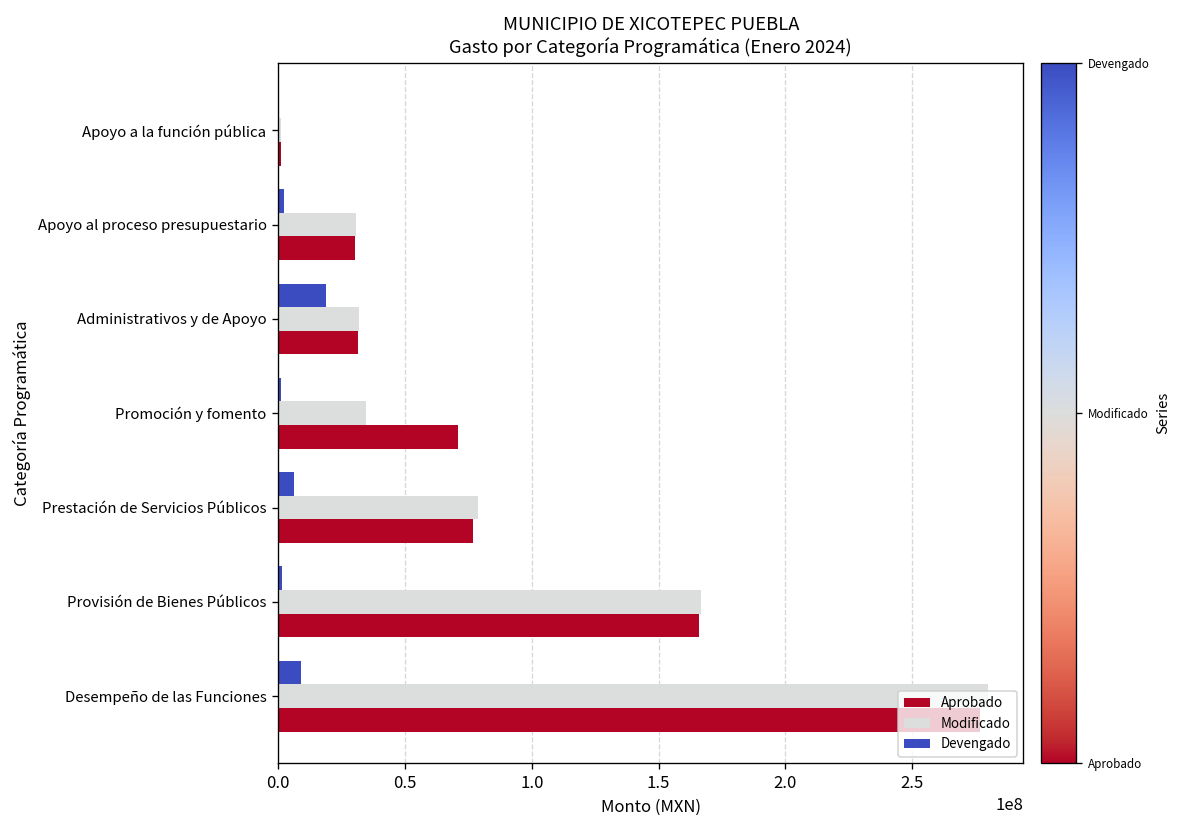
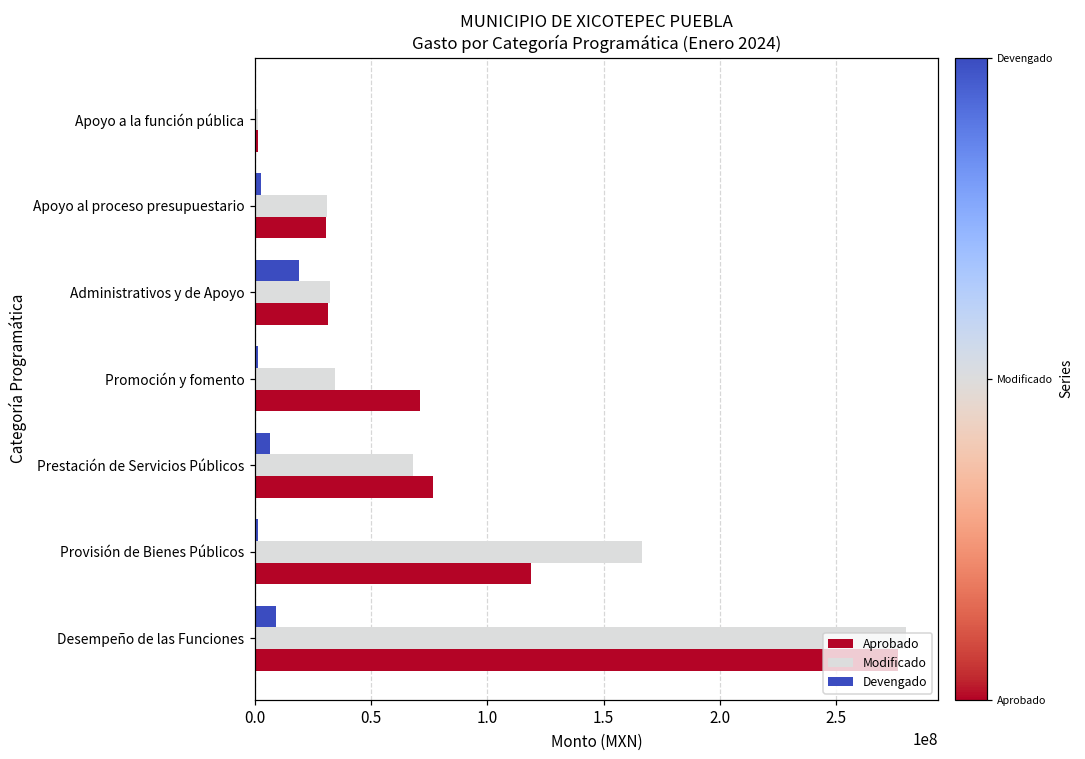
  {
    "Aprobado": {
      "Apoyo al proceso presupuestario": 30000000,
      "Administrativos y de Apoyo": 32000000,
      "Promoción y fomento": 71000000,
      "Prestación de Servicios Públicos": 77000000,
-     "Provisión de Bienes Públicos": 166000000
+     "Provisión de Bienes Públicos": 119000000
    },
    "Modificado": {
      "Apoyo a la función pública": 1000000,
      "Apoyo al proceso presupuestario": 31000000,
      "Administrativos y de Apoyo": 32000000,
      "Promoción y fomento": 34000000,
-     "Prestación de Servicios Públicos": 79000000,
+     "Prestación de Servicios Públicos": 68000000,
      "Provisión de Bienes Públicos": 167000000,
      "Desempeño de las Funciones": 280000000
    },
    "Devengado": {
      "Apoyo al proceso presupuestario": 2000000,
      "Administrativos y de Apoyo": 19000000,
      "Prestación de Servicios Públicos": 6000000,
      "Provisión de Bienes Públicos": 1000000,
      "Desempeño de las Funciones": 9000000
    }
  }
